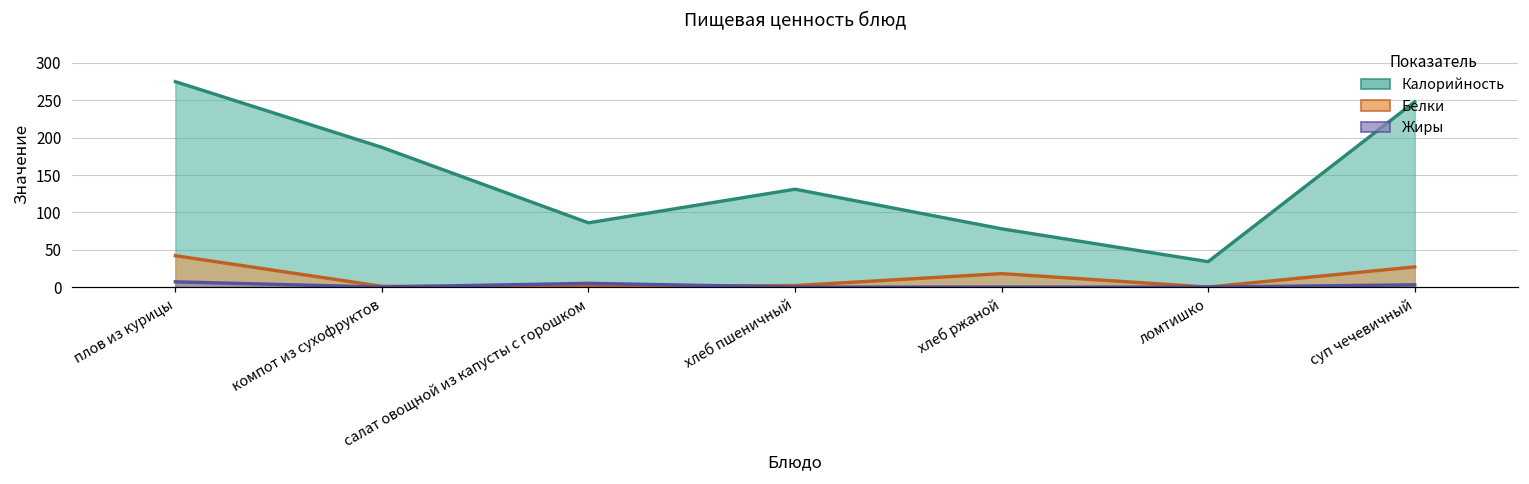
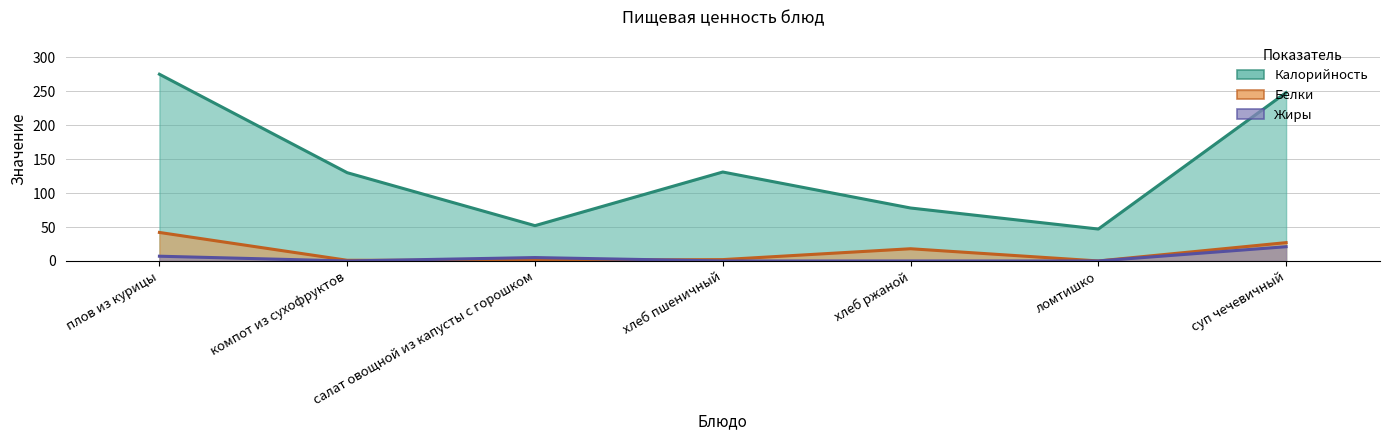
  {
    "Калорийность": {
      "плов из курицы": 280,
-     "компот из сухофруктов": 190,
-     "салат овощной из капусты с горошком": 90,
+     "компот из сухофруктов": 130,
+     "салат овощной из капусты с горошком": 50,
      "хлеб пшеничный": 130,
      "хлеб ржаной": 80,
-     "ломтишко": 30,
+     "ломтишко": 50,
      "суп чечевичный": 250
    },
    "Белки": {
      "плов из курицы": 40,
      "салат овощной из капусты с горошком": 0,
      "хлеб ржаной": 20,
      "суп чечевичный": 30
    },
    "Жиры": {
      "плов из курицы": 10,
      "салат овощной из капусты с горошком": 10,
      "хлеб ржаной": 0,
-     "суп чечевичный": 0
+     "суп чечевичный": 20
    }
  }
